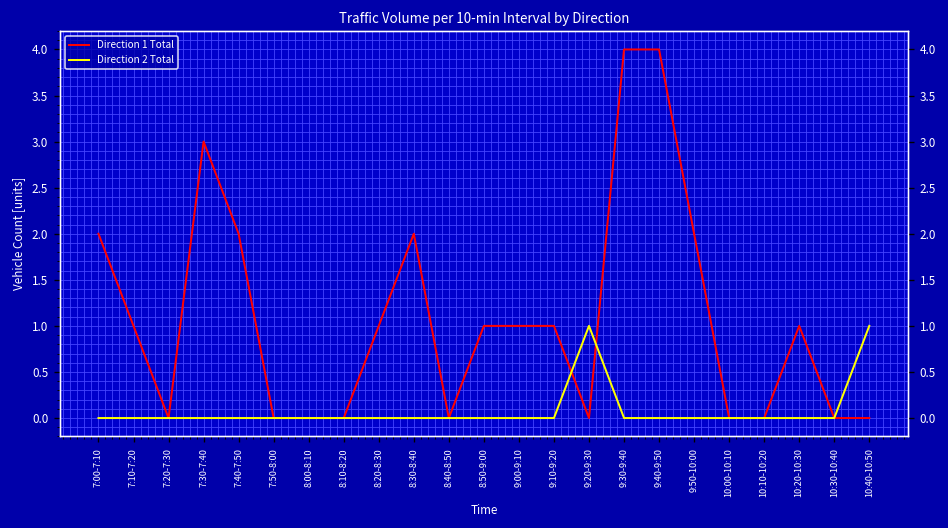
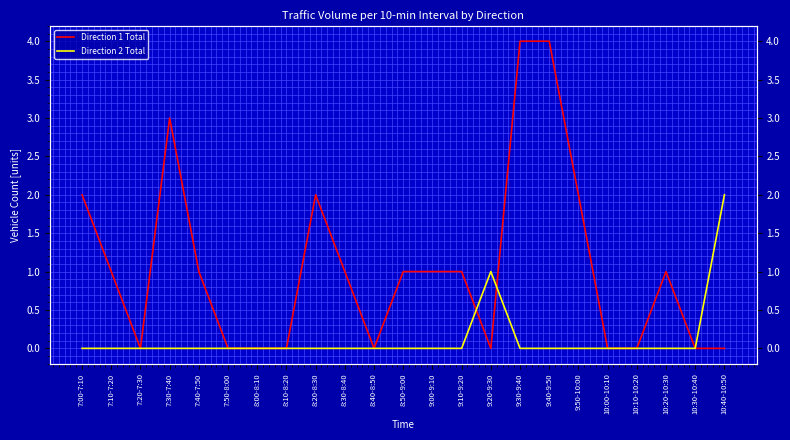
  {
    "Direction 1 Total": {
      "7:00-7:10": 2,
      "7:10-7:20": 1,
      "7:30-7:40": 3,
-     "7:40-7:50": 2,
-     "8:20-8:30": 1,
-     "8:30-8:40": 2,
+     "7:40-7:50": 1,
+     "8:20-8:30": 2,
+     "8:30-8:40": 1,
      "8:50-9:00": 1,
      "9:00-9:10": 1,
      "9:10-9:20": 1,
      "9:20-9:30": 0,
      "9:30-9:40": 4,
      "9:40-9:50": 4,
      "9:50-10:00": 2,
      "10:20-10:30": 1,
      "10:40-10:50": 0
    },
    "Direction 2 Total": {
      "7:00-7:10": 0,
      "7:10-7:20": 0,
      "7:30-7:40": 0,
      "7:40-7:50": 0,
      "8:20-8:30": 0,
      "8:30-8:40": 0,
      "8:50-9:00": 0,
      "9:00-9:10": 0,
      "9:10-9:20": 0,
      "9:20-9:30": 1,
      "9:30-9:40": 0,
      "9:40-9:50": 0,
      "9:50-10:00": 0,
      "10:20-10:30": 0,
-     "10:40-10:50": 1
+     "10:40-10:50": 2
    }
  }
